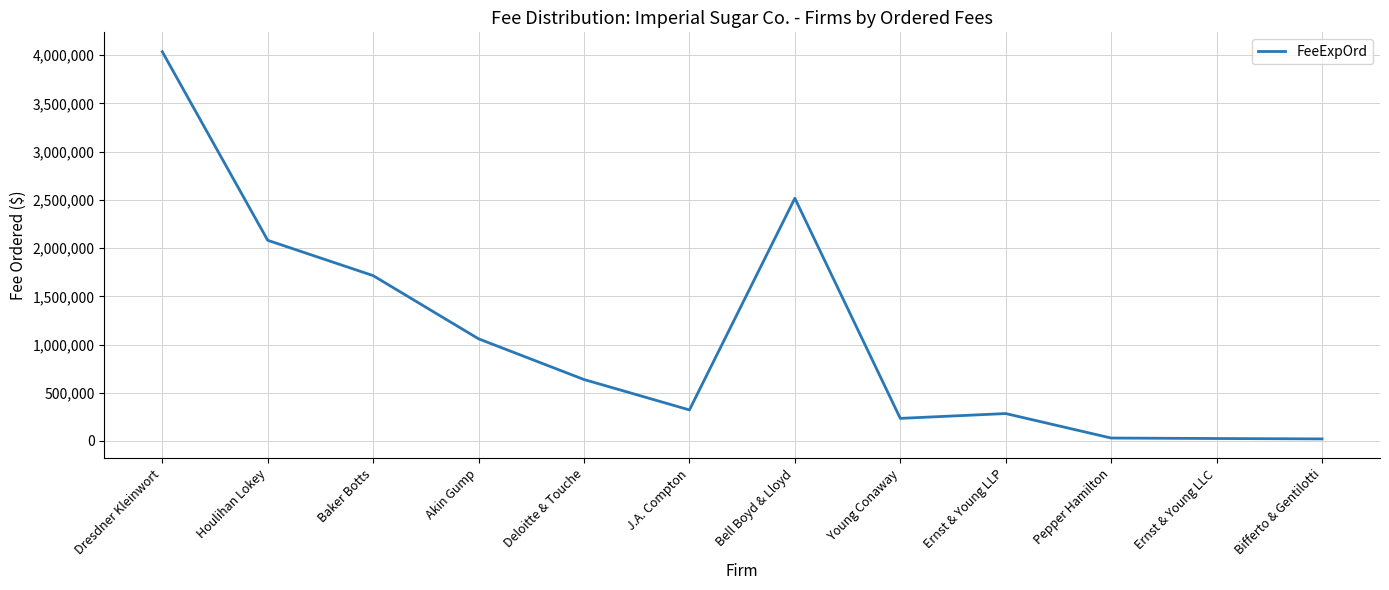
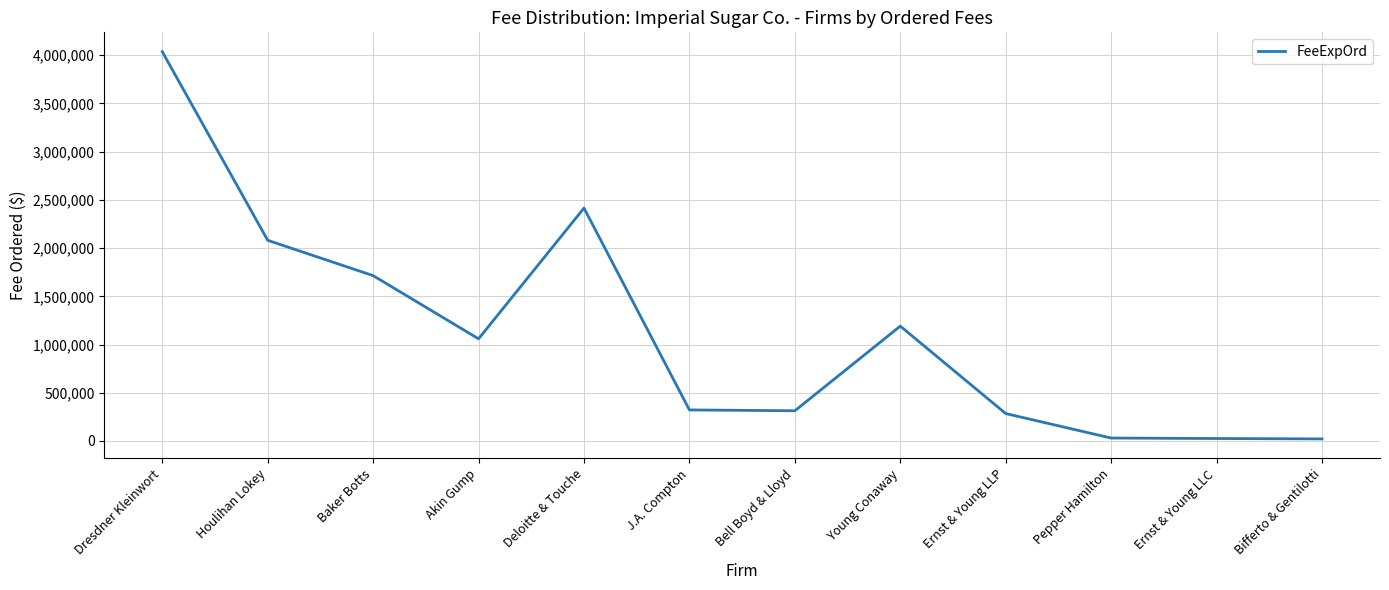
  {
    "Dresdner Kleinwort": "4,000,000",
    "Houlihan Lokey": "2,100,000",
    "Baker Botts": "1,700,000",
    "Akin Gump": "1,100,000",
-   "Deloitte & Touche": "600,000",
+   "Deloitte & Touche": "2,400,000",
    "J.A. Compton": "300,000",
-   "Bell Boyd & Lloyd": "2,500,000",
-   "Young Conaway": "200,000",
+   "Bell Boyd & Lloyd": "300,000",
+   "Young Conaway": "1,200,000",
    "Ernst & Young LLP": "300,000",
    "Pepper Hamilton": "0",
    "Ernst & Young LLC": "0",
    "Bifferto & Gentilotti": "0"
  }
